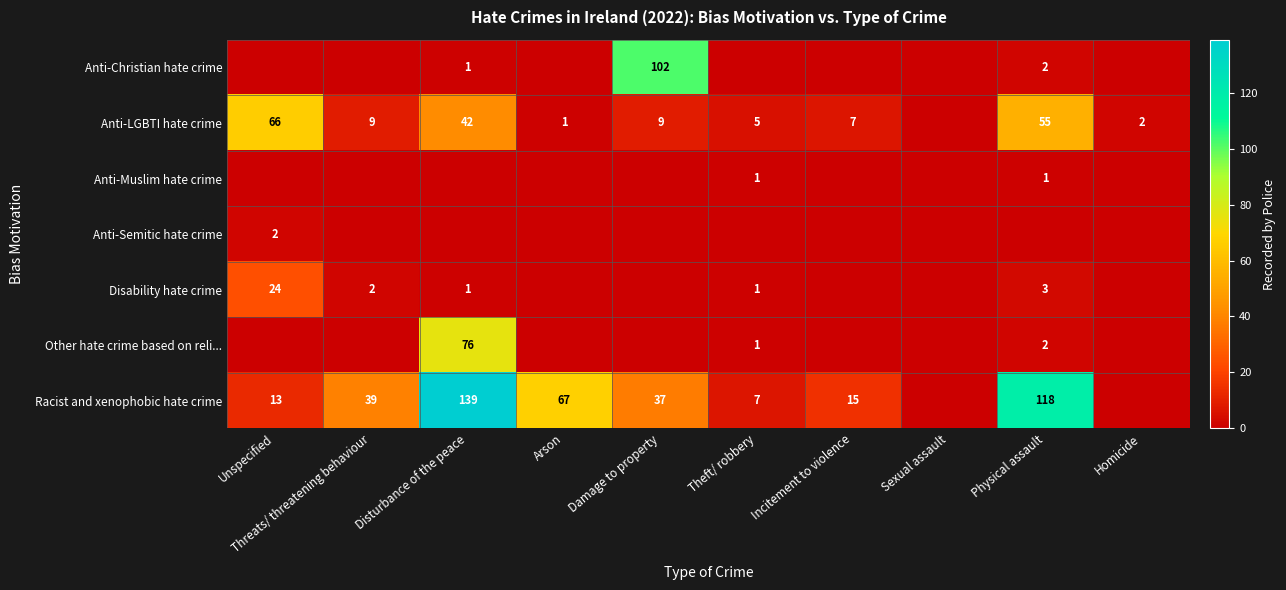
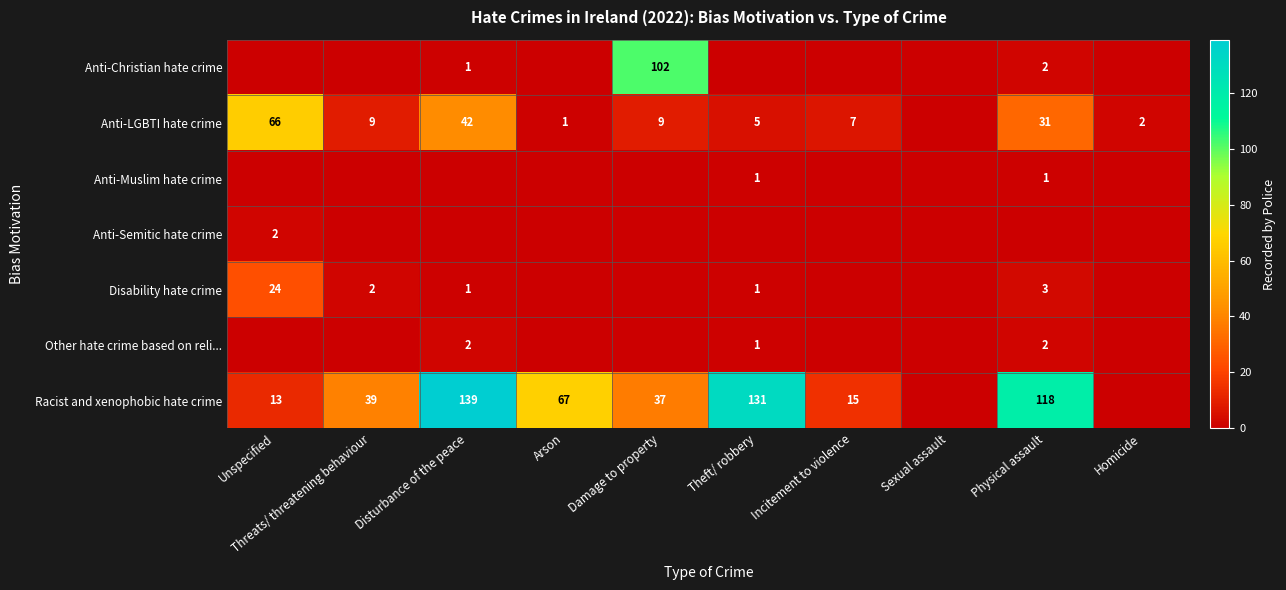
  {
    "Anti-Christian hate crime": {
      "Disturbance of the peace": 1,
      "Damage to property": 102,
      "Physical assault": 2
    },
    "Anti-LGBTI hate crime": {
      "Unspecified": 66,
      "Threats/ threatening behaviour": 9,
      "Disturbance of the peace": 42,
      "Arson": 1,
      "Damage to property": 9,
      "Theft/ robbery": 5,
      "Incitement to violence": 7,
-     "Physical assault": 55,
+     "Physical assault": 31,
      "Homicide": 2
    },
    "Anti-Muslim hate crime": {
      "Theft/ robbery": 1,
      "Physical assault": 1
    },
    "Anti-Semitic hate crime": {
      "Unspecified": 2
    },
    "Disability hate crime": {
      "Unspecified": 24,
      "Threats/ threatening behaviour": 2,
      "Disturbance of the peace": 1,
      "Theft/ robbery": 1,
      "Physical assault": 3
    },
    "Other hate crime based on reli...": {
-     "Disturbance of the peace": 76,
+     "Disturbance of the peace": 2,
      "Theft/ robbery": 1,
      "Physical assault": 2
    },
    "Racist and xenophobic hate crime": {
      "Unspecified": 13,
      "Threats/ threatening behaviour": 39,
      "Disturbance of the peace": 139,
      "Arson": 67,
      "Damage to property": 37,
-     "Theft/ robbery": 7,
+     "Theft/ robbery": 131,
      "Incitement to violence": 15,
      "Physical assault": 118
    }
  }
